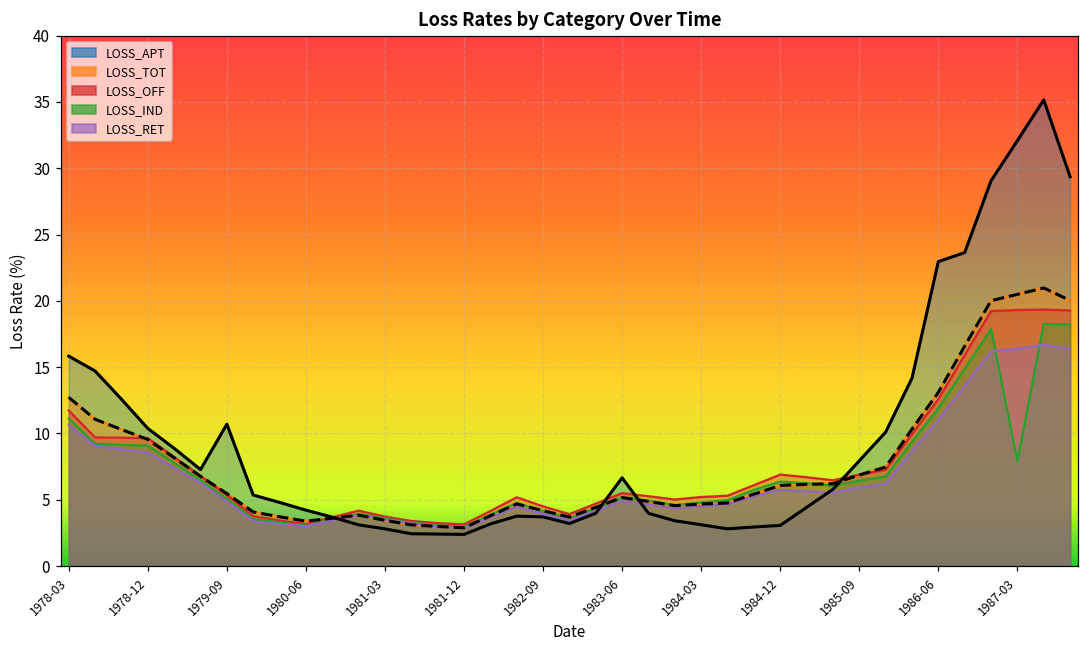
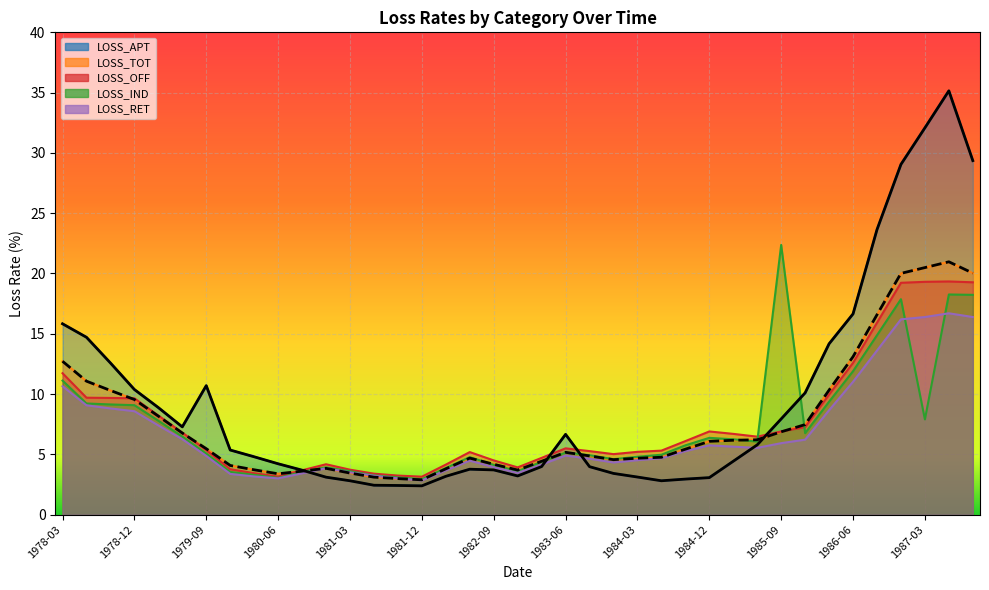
  {
    "LOSS_APT": {
      "1978-03": 15.8,
      "1978-12": 10.4,
      "1979-09": 10.7,
      "1980-06": 4.2,
      "1981-03": 2.8,
      "1981-12": 2.4,
      "1982-09": 3.7,
      "1983-06": 6.7,
      "1984-03": 3.1,
      "1984-12": 3.1,
      "1985-09": 7.9,
-     "1986-06": 23.0,
+     "1986-06": 16.7,
      "1987-03": 32.1
    },
    "LOSS_IND": {
      "1978-03": 11.1,
      "1978-12": 9.1,
      "1984-12": 6.4,
-     "1985-09": 6.4,
+     "1985-09": 22.4,
      "1986-06": 11.9,
      "1987-03": 7.9
    },
    "LOSS_RET": {
      "1978-03": 10.7,
      "1978-12": 8.6,
      "1983-06": 4.9,
      "1984-12": 5.8,
      "1985-09": 5.9,
      "1986-06": 11.0,
      "1987-03": 16.4
    }
  }
